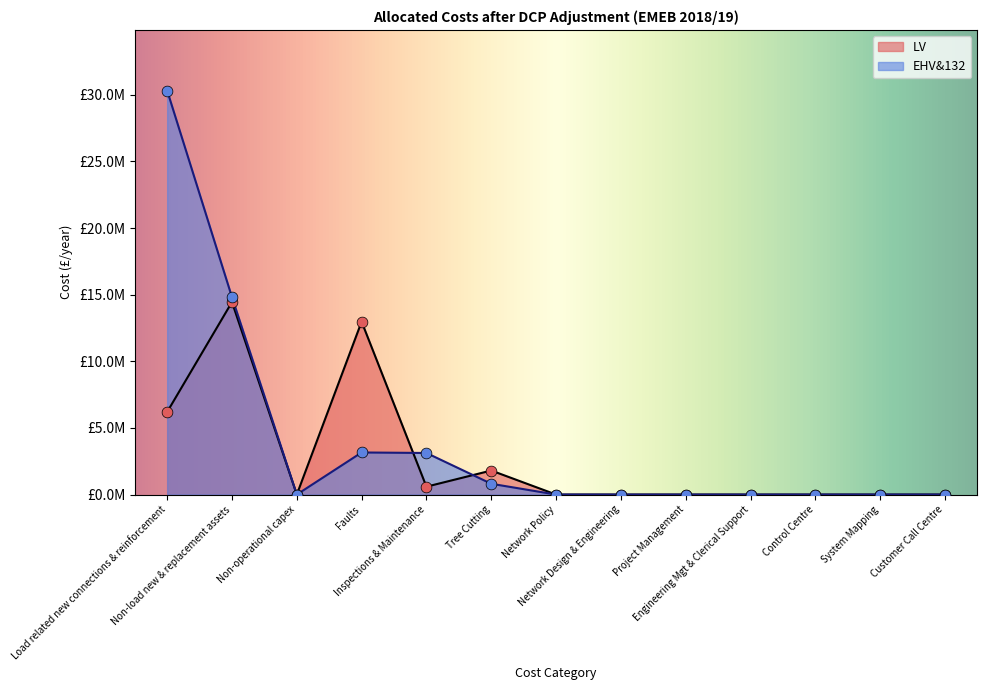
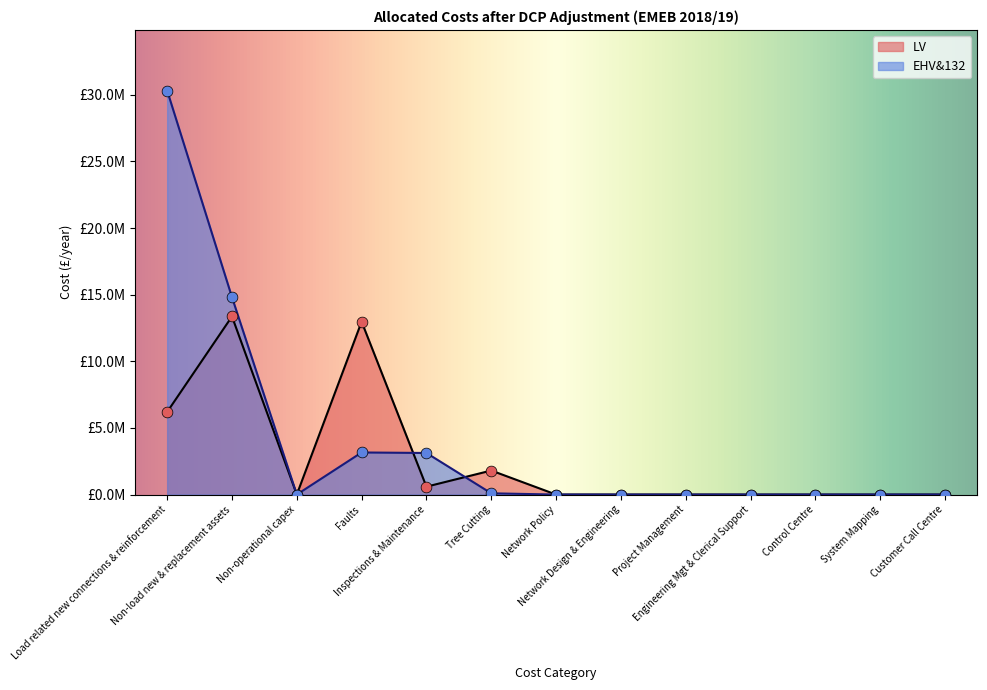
  {
    "LV": {
      "Load related new connections & reinforcement": "£6200000",
-     "Non-load new & replacement assets": "£14500000",
+     "Non-load new & replacement assets": "£13400000",
      "Faults": "£13000000",
      "Inspections & Maintenance": "£600000",
      "Tree Cutting": "£1800000"
    },
    "EHV&132": {
      "Load related new connections & reinforcement": "£30300000",
      "Non-load new & replacement assets": "£14800000",
      "Faults": "£3200000",
      "Inspections & Maintenance": "£3100000",
-     "Tree Cutting": "£800000"
+     "Tree Cutting": "£100000"
    }
  }
